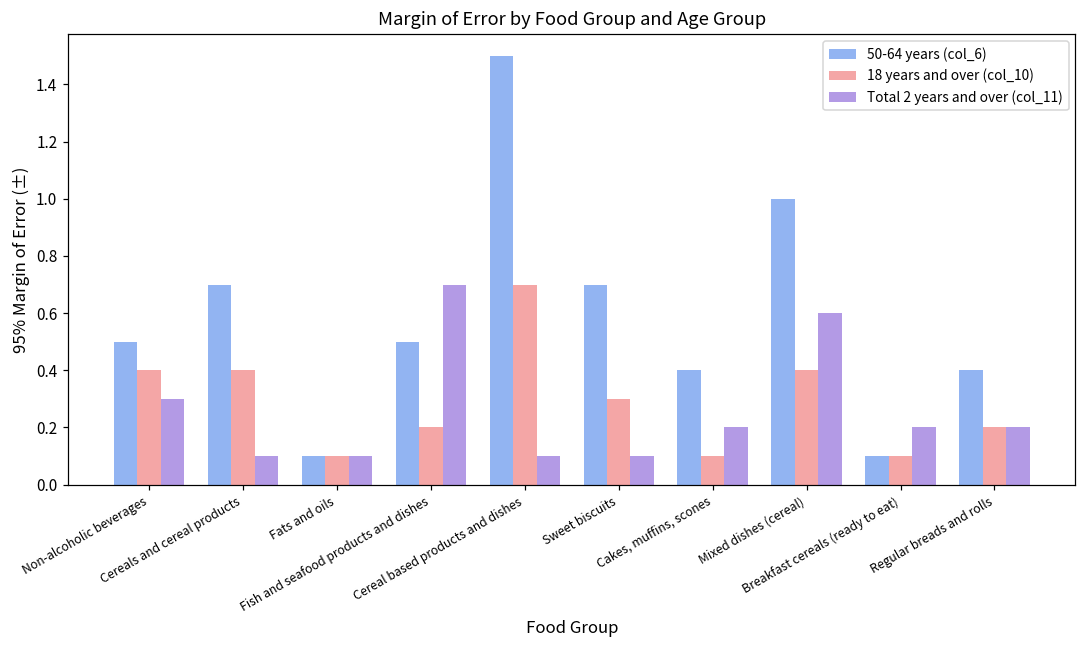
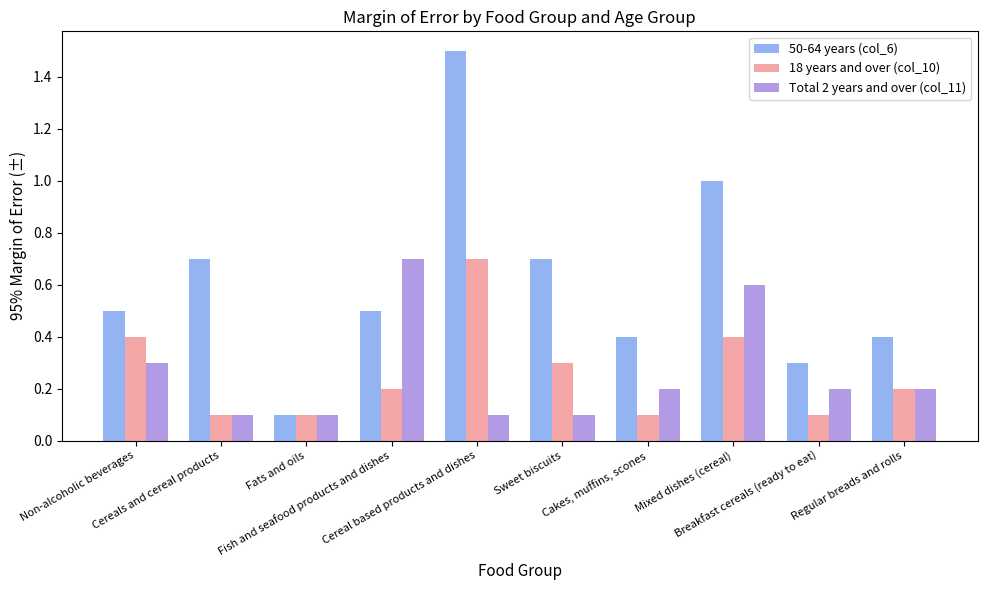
  {
    "50-64 years (col_6)": {
      "Non-alcoholic beverages": 0.5,
      "Cereals and cereal products": 0.7,
      "Fats and oils": 0.1,
      "Fish and seafood products and dishes": 0.5,
      "Cereal based products and dishes": 1.5,
      "Sweet biscuits": 0.7,
      "Cakes, muffins, scones": 0.4,
      "Mixed dishes (cereal)": 1.0,
-     "Breakfast cereals (ready to eat)": 0.1,
+     "Breakfast cereals (ready to eat)": 0.3,
      "Regular breads and rolls": 0.4
    },
    "18 years and over (col_10)": {
      "Non-alcoholic beverages": 0.4,
-     "Cereals and cereal products": 0.4,
+     "Cereals and cereal products": 0.1,
      "Fats and oils": 0.1,
      "Fish and seafood products and dishes": 0.2,
      "Cereal based products and dishes": 0.7,
      "Sweet biscuits": 0.3,
      "Cakes, muffins, scones": 0.1,
      "Mixed dishes (cereal)": 0.4,
      "Breakfast cereals (ready to eat)": 0.1,
      "Regular breads and rolls": 0.2
    },
    "Total 2 years and over (col_11)": {
      "Non-alcoholic beverages": 0.3,
      "Cereals and cereal products": 0.1,
      "Fats and oils": 0.1,
      "Fish and seafood products and dishes": 0.7,
      "Cereal based products and dishes": 0.1,
      "Sweet biscuits": 0.1,
      "Cakes, muffins, scones": 0.2,
      "Mixed dishes (cereal)": 0.6,
      "Breakfast cereals (ready to eat)": 0.2,
      "Regular breads and rolls": 0.2
    }
  }
